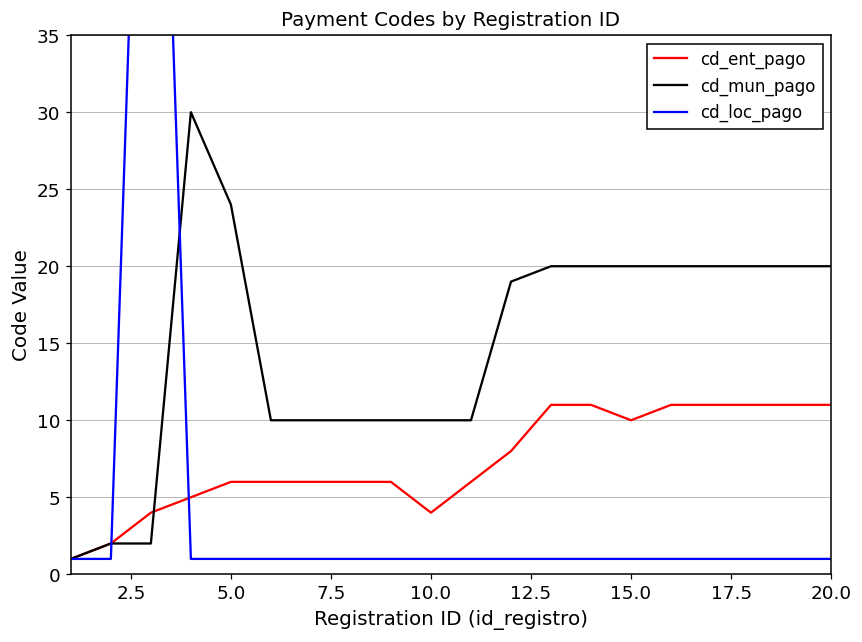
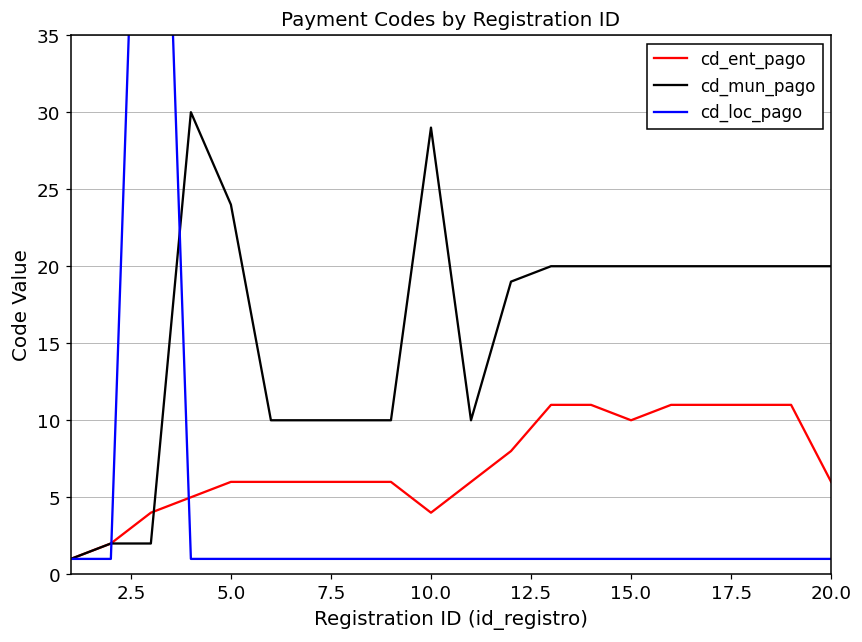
  {
    "cd_ent_pago": {
      "5.0": 6,
      "10.0": 4,
      "15.0": 10,
-     "20.0": 11
+     "20.0": 6
    },
    "cd_mun_pago": {
      "5.0": 24,
-     "10.0": 10,
+     "10.0": 29,
      "15.0": 20,
      "20.0": 20
    },
    "cd_loc_pago": {
      "5.0": 1,
      "10.0": 1,
      "15.0": 1,
      "20.0": 1
    }
  }
